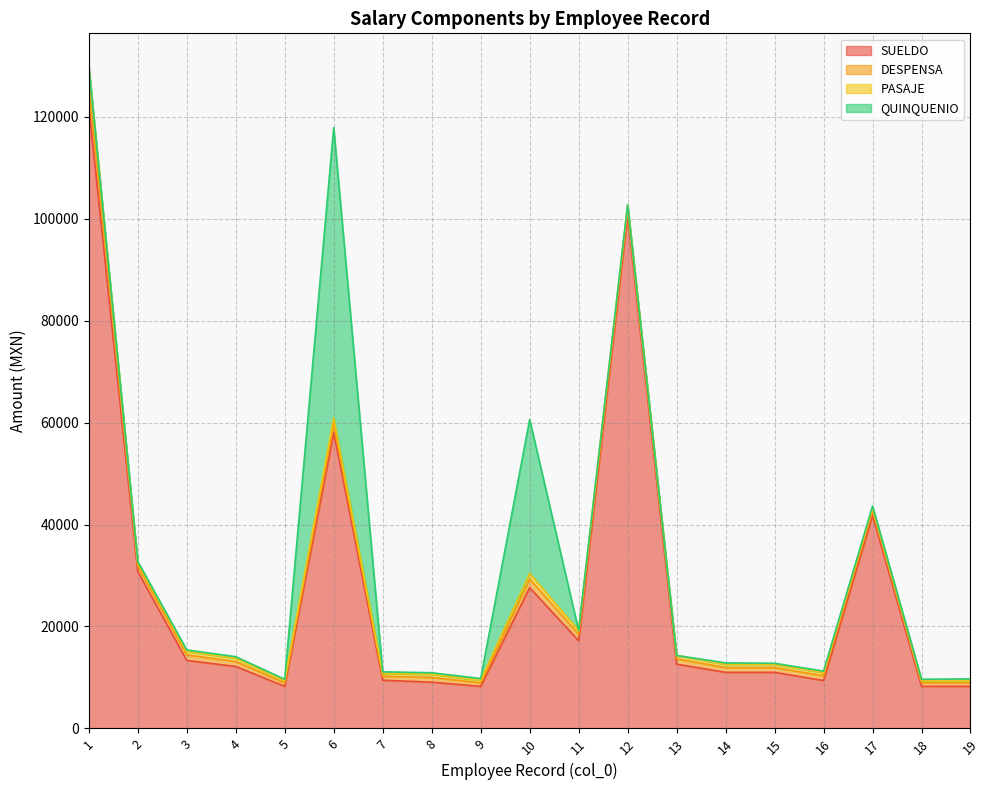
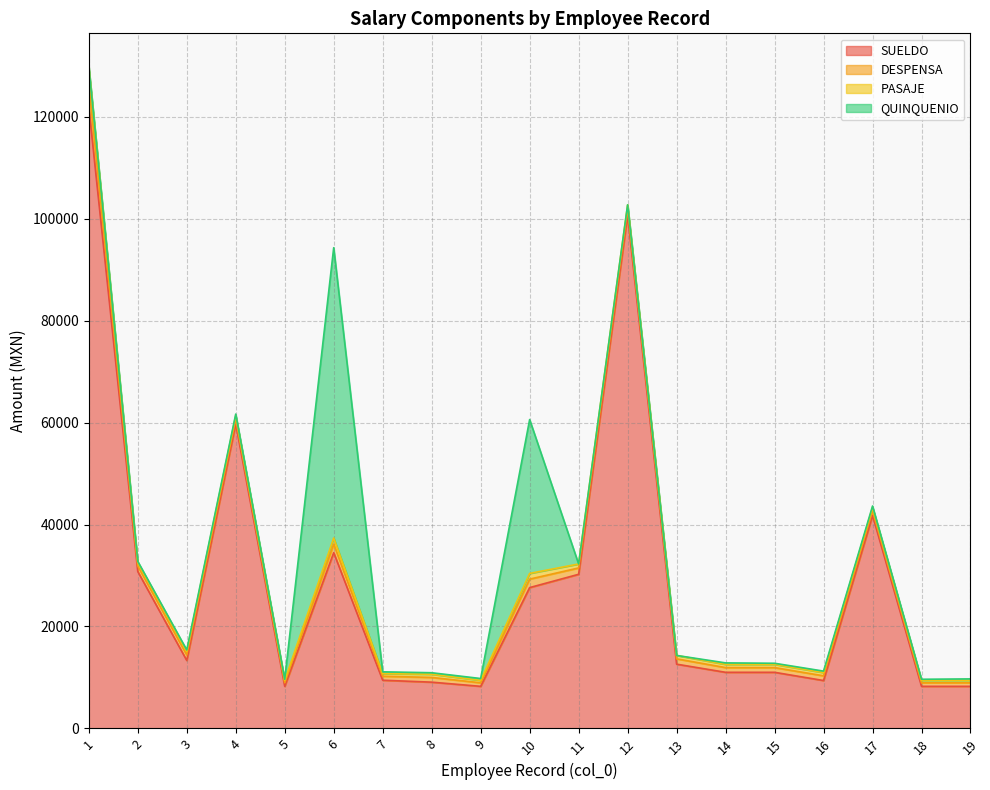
  {
    "SUELDO": {
      "1": 122000,
      "2": 31000,
      "3": 13000,
-     "4": 12000,
+     "4": 60000,
      "5": 8000,
-     "6": 58000,
+     "6": 34000,
      "7": 9000,
      "8": 9000,
      "9": 8000,
      "10": 28000,
-     "11": 17000,
+     "11": 30000,
      "12": 101000,
      "13": 13000,
      "14": 11000,
      "15": 11000,
      "16": 9000,
      "17": 42000,
      "18": 8000,
      "19": 8000
    },
    "QUINQUENIO": {
      "6": 57000,
      "10": 30000
    }
  }
